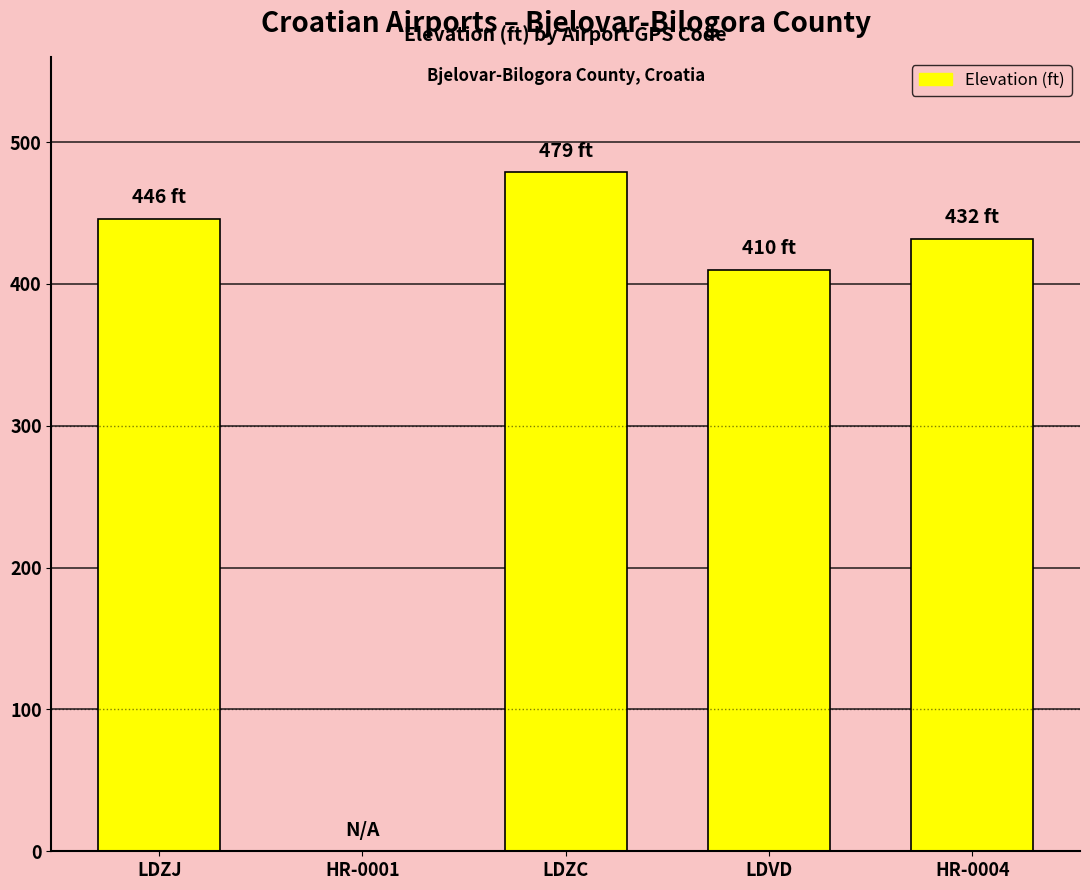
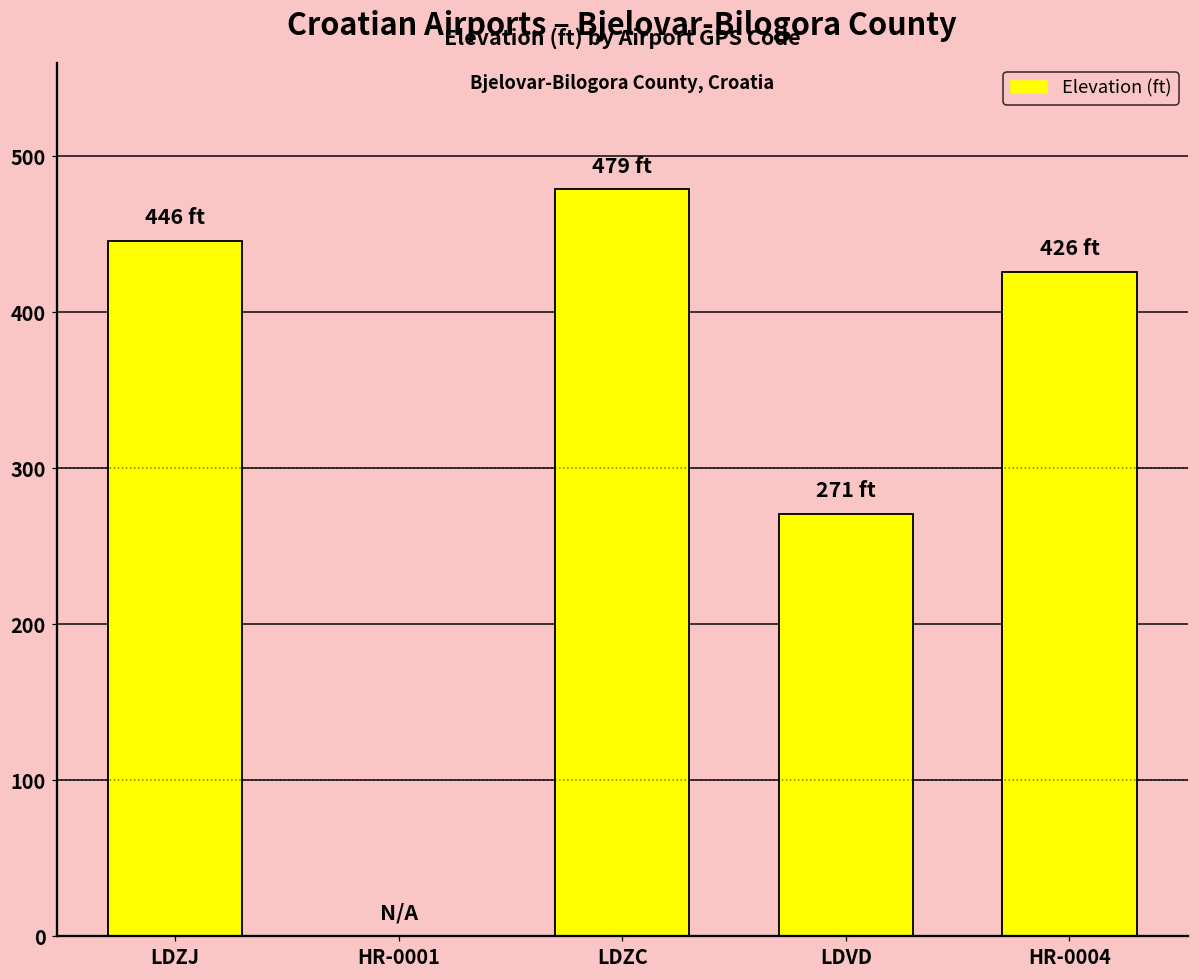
  {
    "LDZJ": 446,
    "LDZC": 479,
-   "LDVD": 410,
-   "HR-0004": 432
+   "LDVD": 271,
+   "HR-0004": 426
  }
